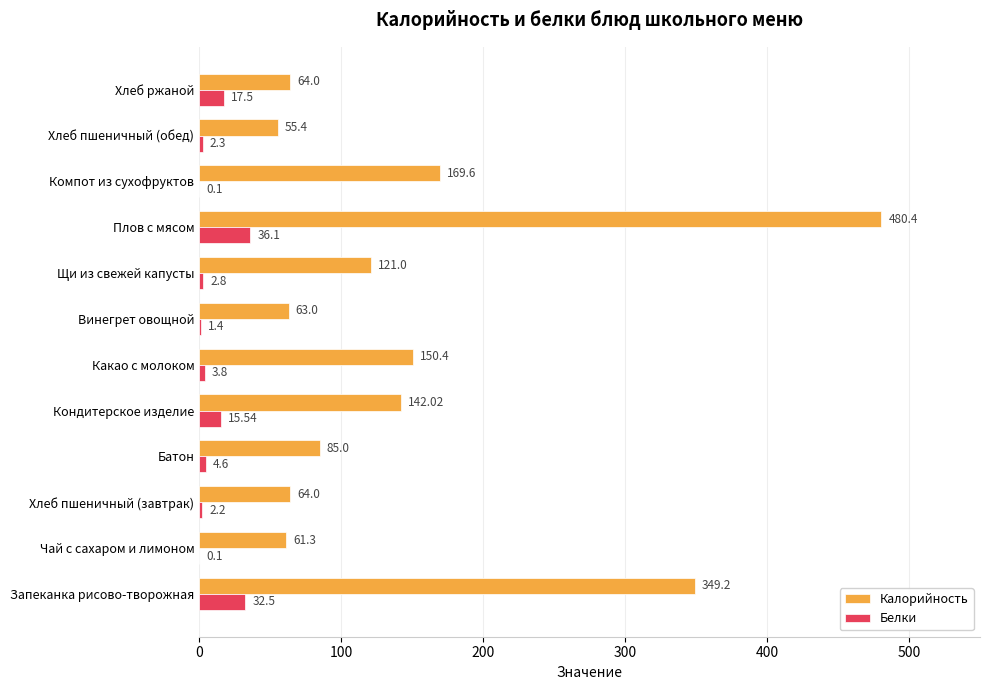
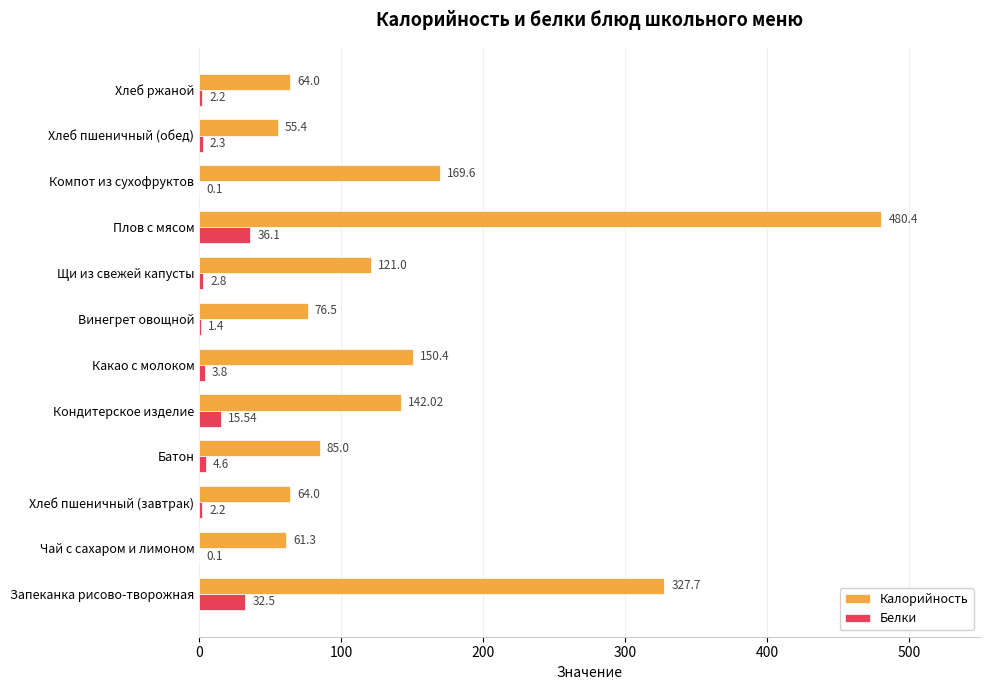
  {
    "Калорийность": {
      "Хлеб ржаной": 64.0,
      "Хлеб пшеничный (обед)": 55.4,
      "Компот из сухофруктов": 169.6,
      "Плов с мясом": 480.4,
      "Щи из свежей капусты": 121.0,
-     "Винегрет овощной": 63.0,
+     "Винегрет овощной": 76.5,
      "Какао с молоком": 150.4,
      "Кондитерское изделие": 142.02,
      "Батон": 85.0,
      "Хлеб пшеничный (завтрак)": 64.0,
      "Чай с сахаром и лимоном": 61.3,
-     "Запеканка рисово-творожная": 349.2
+     "Запеканка рисово-творожная": 327.7
    },
    "Белки": {
-     "Хлеб ржаной": 17.5,
+     "Хлеб ржаной": 2.2,
      "Хлеб пшеничный (обед)": 2.3,
      "Компот из сухофруктов": 0.1,
      "Плов с мясом": 36.1,
      "Щи из свежей капусты": 2.8,
      "Винегрет овощной": 1.4,
      "Какао с молоком": 3.8,
      "Кондитерское изделие": 15.54,
      "Батон": 4.6,
      "Хлеб пшеничный (завтрак)": 2.2,
      "Чай с сахаром и лимоном": 0.1,
      "Запеканка рисово-творожная": 32.5
    }
  }
